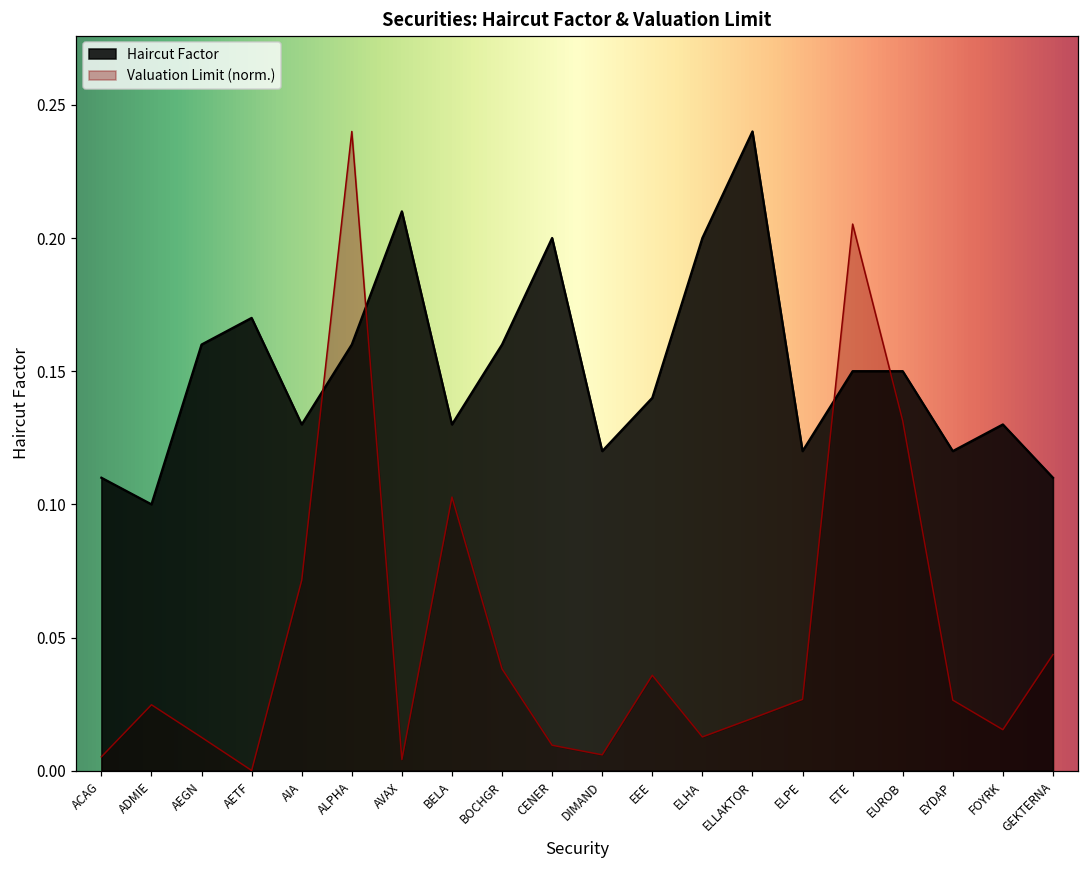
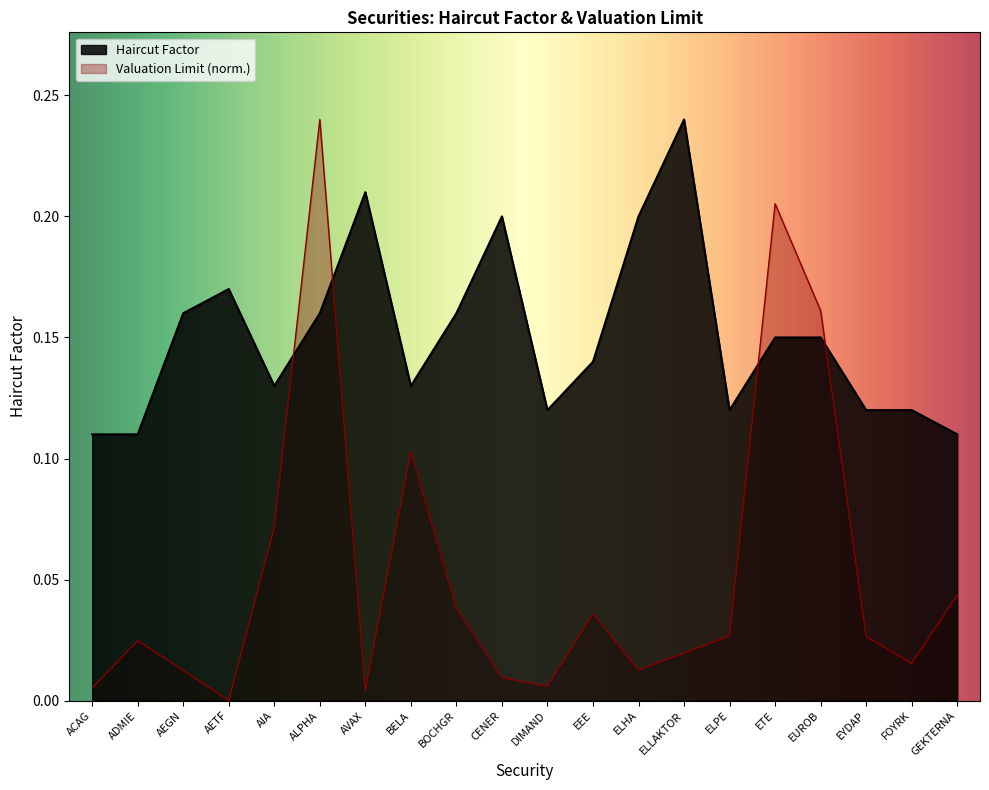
  {
    "Haircut Factor": {
      "ACAG": 0.11,
-     "ADMIE": 0.10,
+     "ADMIE": 0.11,
      "AEGN": 0.16,
      "AETF": 0.17,
      "AIA": 0.13,
      "ALPHA": 0.16,
      "AVAX": 0.21,
      "BELA": 0.13,
      "BOCHGR": 0.16,
      "CENER": 0.20,
      "DIMAND": 0.12,
      "EEE": 0.14,
      "ELHA": 0.20,
      "ELLAKTOR": 0.24,
      "ELPE": 0.12,
      "ETE": 0.15,
      "EUROB": 0.15,
      "EYDAP": 0.12,
-     "FOYRK": 0.13,
+     "FOYRK": 0.12,
      "GEKTERNA": 0.11
    },
    "Valuation Limit (norm.)": {
      "ACAG": 0.005,
      "ADMIE": 0.025,
      "AEGN": 0.013,
      "AETF": 0.000,
      "AIA": 0.072,
      "ALPHA": 0.240,
      "AVAX": 0.004,
      "BELA": 0.103,
      "BOCHGR": 0.038,
      "CENER": 0.010,
      "DIMAND": 0.006,
      "EEE": 0.036,
      "ELHA": 0.013,
      "ELLAKTOR": 0.020,
      "ELPE": 0.027,
      "ETE": 0.205,
-     "EUROB": 0.131,
+     "EUROB": 0.161,
      "EYDAP": 0.027,
      "FOYRK": 0.015,
      "GEKTERNA": 0.044
    }
  }
